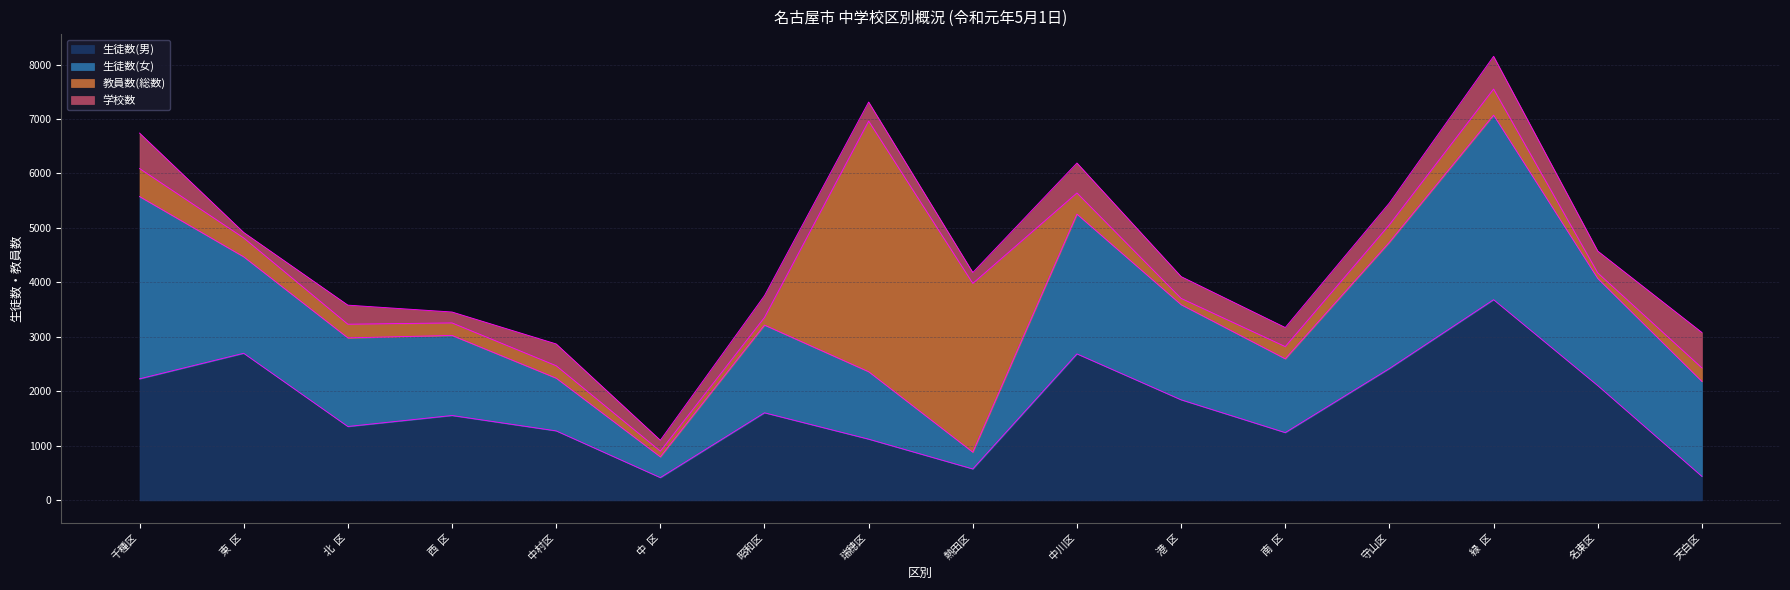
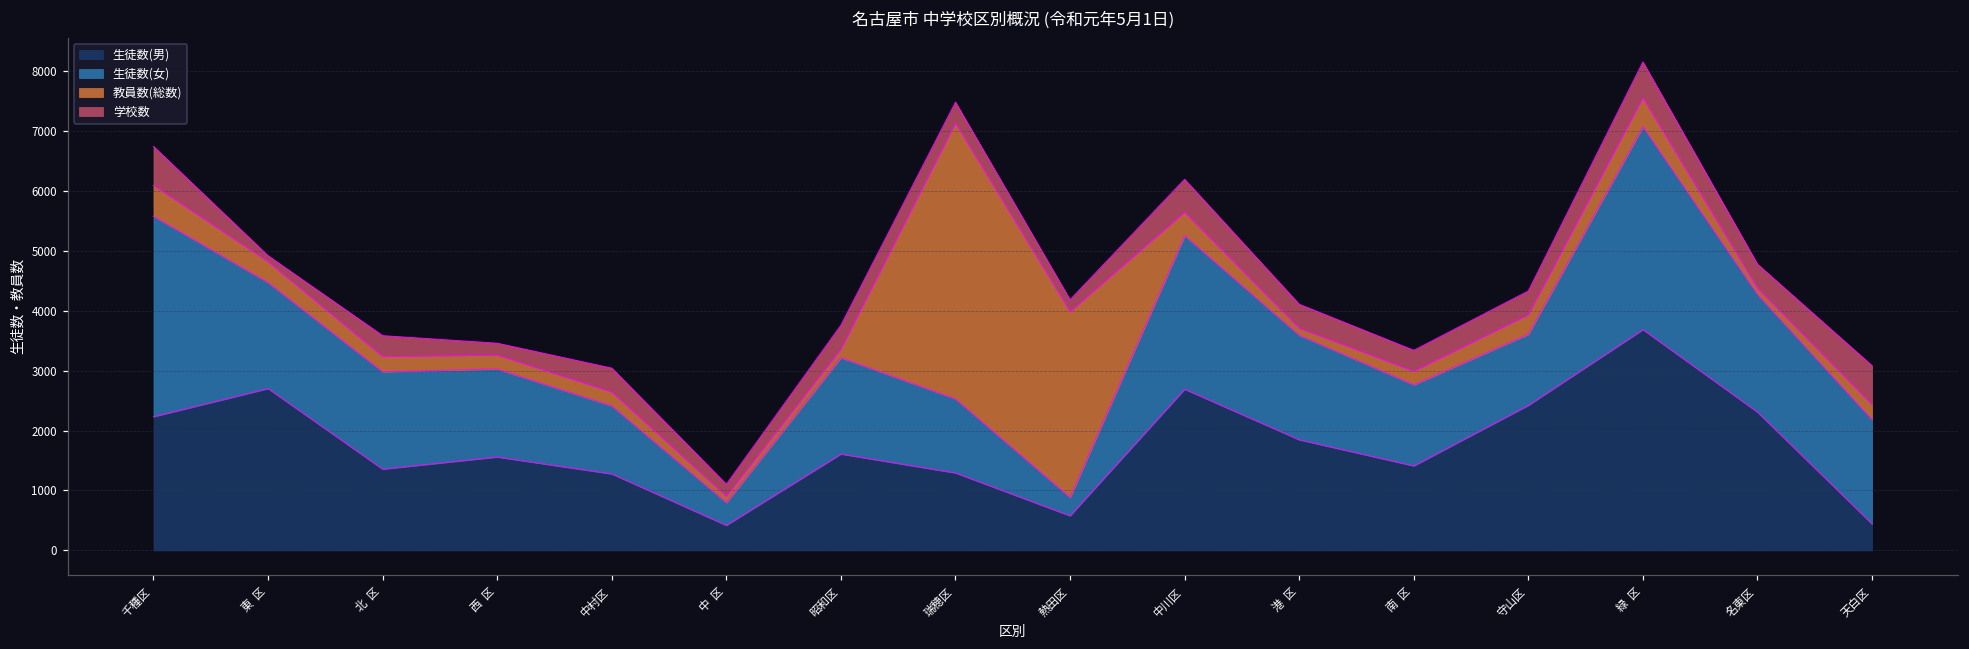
  {
    "生徒数(男)": {
      "千種区": 2200,
      "東 区": 2700,
      "北 区": 1400,
      "西 区": 1600,
      "中村区": 1300,
      "中 区": 400,
      "昭和区": 1600,
-     "瑞穂区": 1100,
+     "瑞穂区": 1300,
      "熱田区": 600,
      "中川区": 2700,
      "港 区": 1800,
-     "南 区": 1200,
+     "南 区": 1400,
      "守山区": 2400,
      "緑 区": 3700,
-     "名東区": 2100,
+     "名東区": 2300,
      "天白区": 400
    },
    "生徒数(女)": {
      "千種区": 3300,
      "東 区": 1800,
      "北 区": 1600,
      "西 区": 1500,
-     "中村区": 1000,
+     "中村区": 1100,
      "中 区": 400,
      "昭和区": 1600,
      "瑞穂区": 1200,
      "熱田区": 300,
      "中川区": 2600,
      "港 区": 1700,
      "南 区": 1400,
-     "守山区": 2300,
+     "守山区": 1200,
      "緑 区": 3400,
      "名東区": 2000,
      "天白区": 1700
    },
    "教員数(総数)": {
      "千種区": 500,
      "東 区": 300,
      "北 区": 300,
      "西 区": 200,
      "中村区": 200,
      "中 区": 100,
      "昭和区": 100,
      "瑞穂区": 4600,
      "熱田区": 3100,
      "中川区": 400,
      "港 区": 100,
      "南 区": 200,
      "守山区": 300,
      "緑 区": 500,
      "名東区": 100,
      "天白区": 200
    },
    "学校数": {
      "千種区": 700,
      "東 区": 100,
      "北 区": 400,
      "西 区": 200,
      "中村区": 400,
      "中 区": 200,
      "昭和区": 400,
      "瑞穂区": 400,
      "熱田区": 200,
      "中川区": 600,
      "港 区": 400,
      "南 区": 400,
      "守山区": 400,
      "緑 区": 600,
      "名東区": 400,
      "天白区": 700
    }
  }
